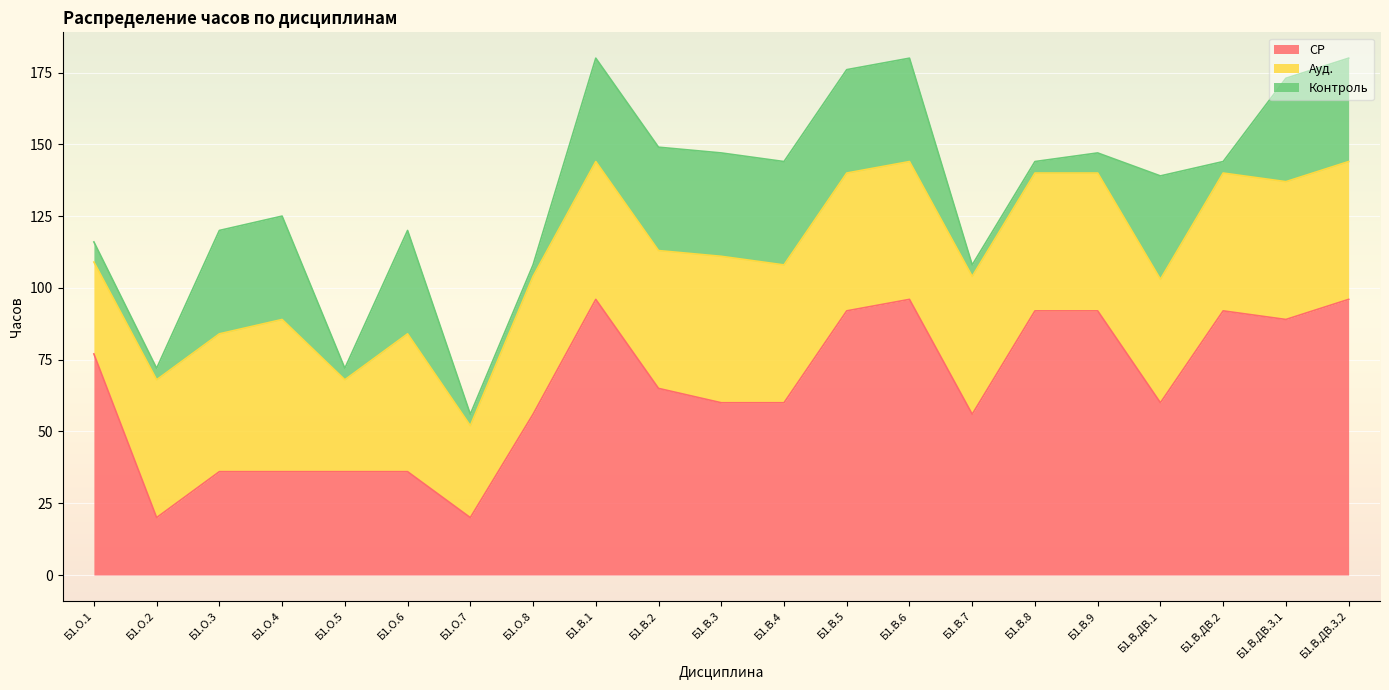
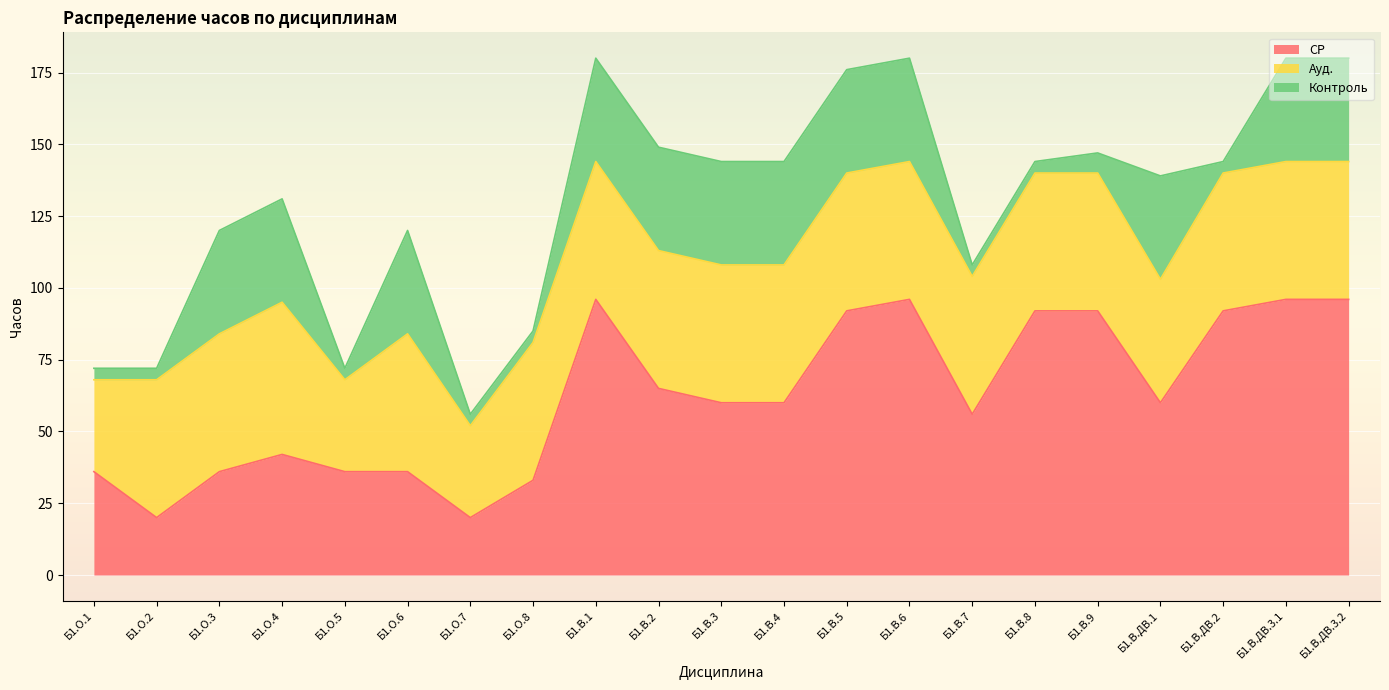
  {
    "СР": {
-     "Б1.О.1": 77,
+     "Б1.О.1": 36,
      "Б1.О.2": 20,
      "Б1.О.3": 36,
-     "Б1.О.4": 36,
+     "Б1.О.4": 42,
      "Б1.О.5": 36,
      "Б1.О.6": 36,
      "Б1.О.7": 20,
-     "Б1.О.8": 56,
+     "Б1.О.8": 33,
      "Б1.В.1": 96,
      "Б1.В.2": 65,
      "Б1.В.3": 60,
      "Б1.В.4": 60,
      "Б1.В.5": 92,
      "Б1.В.6": 96,
      "Б1.В.7": 56,
      "Б1.В.8": 92,
      "Б1.В.9": 92,
      "Б1.В.ДВ.1": 60,
      "Б1.В.ДВ.2": 92,
-     "Б1.В.ДВ.3.1": 89,
+     "Б1.В.ДВ.3.1": 96,
      "Б1.В.ДВ.3.2": 96
    },
    "Ауд.": {
      "Б1.О.1": 32,
      "Б1.О.2": 48,
      "Б1.О.3": 48,
      "Б1.О.4": 53,
      "Б1.О.5": 32,
      "Б1.О.6": 48,
      "Б1.О.7": 32,
      "Б1.О.8": 48,
      "Б1.В.1": 48,
      "Б1.В.2": 48,
-     "Б1.В.3": 51,
+     "Б1.В.3": 48,
      "Б1.В.4": 48,
      "Б1.В.5": 48,
      "Б1.В.6": 48,
      "Б1.В.7": 48,
      "Б1.В.8": 48,
      "Б1.В.9": 48,
      "Б1.В.ДВ.1": 43,
      "Б1.В.ДВ.2": 48,
      "Б1.В.ДВ.3.1": 48,
      "Б1.В.ДВ.3.2": 48
    },
    "Контроль": {
-     "Б1.О.1": 7,
+     "Б1.О.1": 4,
      "Б1.О.2": 4,
      "Б1.О.3": 36,
      "Б1.О.4": 36,
      "Б1.О.5": 4,
      "Б1.О.6": 36,
      "Б1.О.7": 4,
      "Б1.О.8": 4,
      "Б1.В.1": 36,
      "Б1.В.2": 36,
      "Б1.В.3": 36,
      "Б1.В.4": 36,
      "Б1.В.5": 36,
      "Б1.В.6": 36,
      "Б1.В.7": 4,
      "Б1.В.8": 4,
      "Б1.В.9": 7,
      "Б1.В.ДВ.1": 36,
      "Б1.В.ДВ.2": 4
    }
  }
